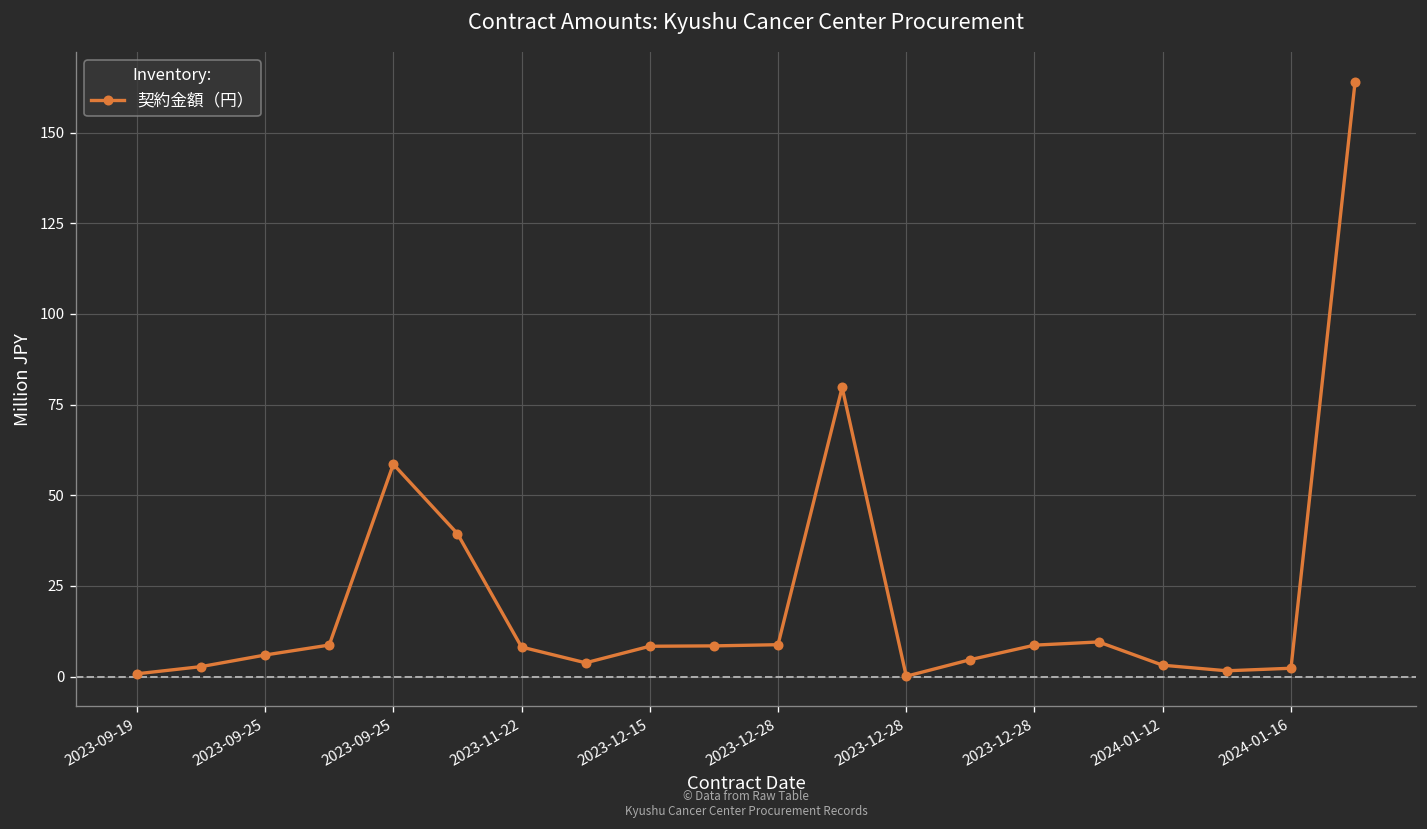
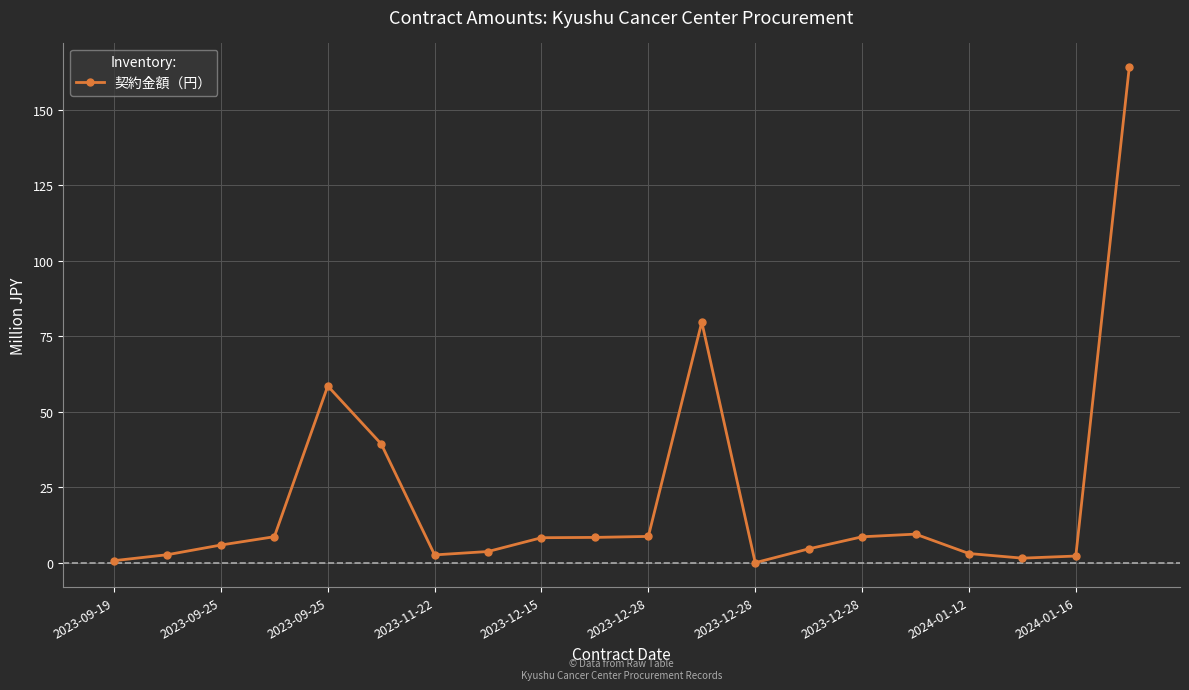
  {
    "2023-09-19": 1,
-   "2023-11-22": 8,
+   "2023-11-22": 3,
    "2023-12-15": 8
  }
